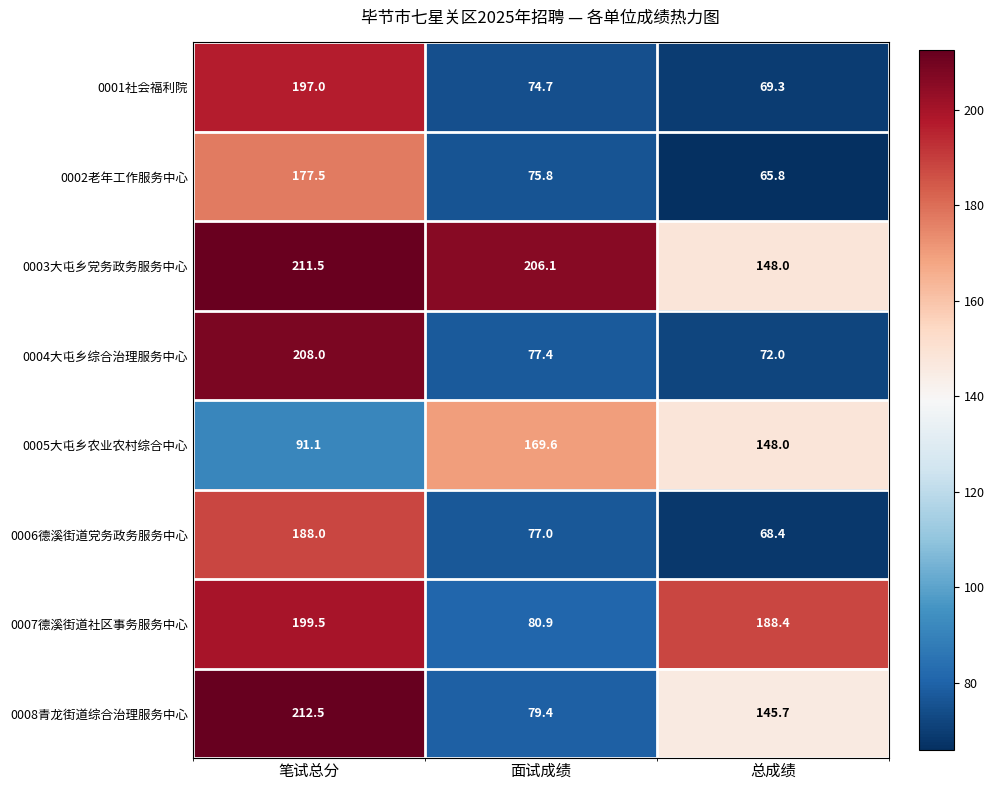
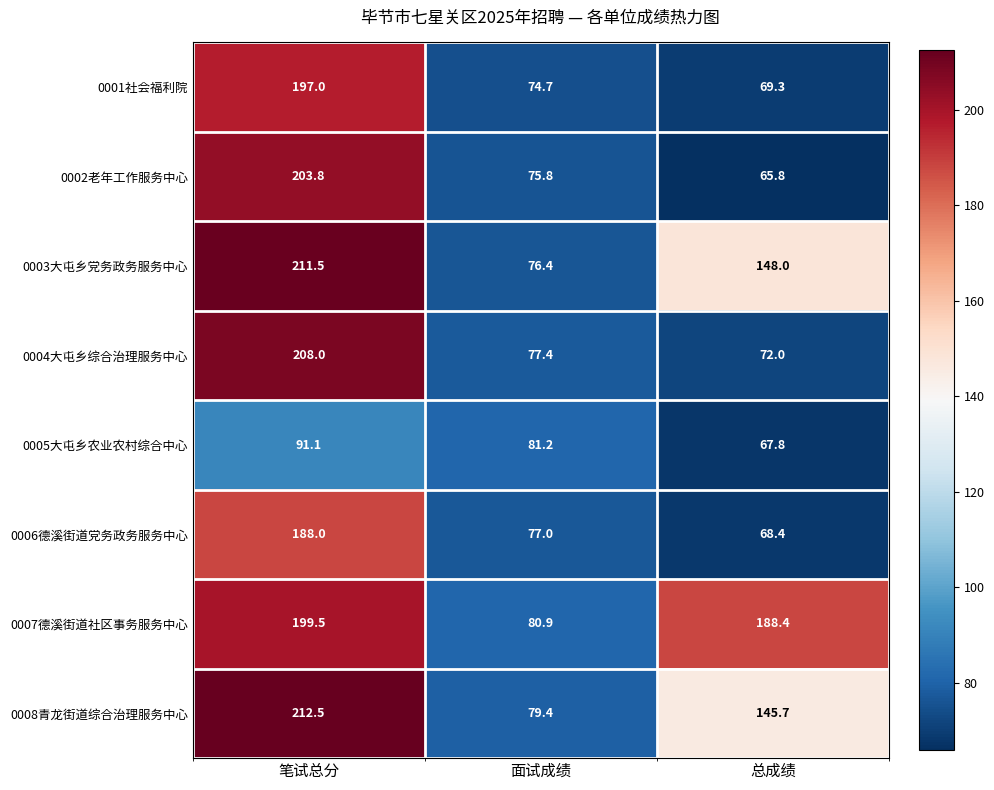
  {
    "0001社会福利院": {
      "笔试总分": 197.0,
      "面试成绩": 74.7,
      "总成绩": 69.3
    },
    "0002老年工作服务中心": {
-     "笔试总分": 177.5,
+     "笔试总分": 203.8,
      "面试成绩": 75.8,
      "总成绩": 65.8
    },
    "0003大屯乡党务政务服务中心": {
      "笔试总分": 211.5,
-     "面试成绩": 206.1,
+     "面试成绩": 76.4,
      "总成绩": 148.0
    },
    "0004大屯乡综合治理服务中心": {
      "笔试总分": 208.0,
      "面试成绩": 77.4,
      "总成绩": 72.0
    },
    "0005大屯乡农业农村综合中心": {
      "笔试总分": 91.1,
-     "面试成绩": 169.6,
-     "总成绩": 148.0
+     "面试成绩": 81.2,
+     "总成绩": 67.8
    },
    "0006德溪街道党务政务服务中心": {
      "笔试总分": 188.0,
      "面试成绩": 77.0,
      "总成绩": 68.4
    },
    "0007德溪街道社区事务服务中心": {
      "笔试总分": 199.5,
      "面试成绩": 80.9,
      "总成绩": 188.4
    },
    "0008青龙街道综合治理服务中心": {
      "笔试总分": 212.5,
      "面试成绩": 79.4,
      "总成绩": 145.7
    }
  }
